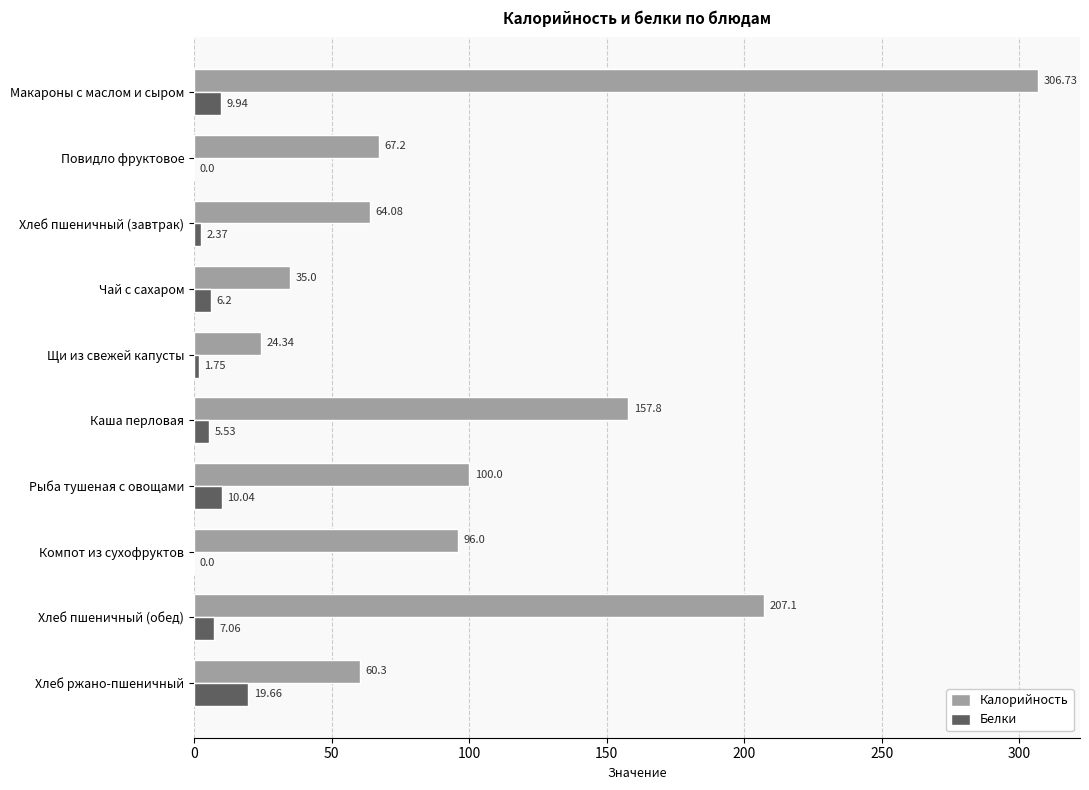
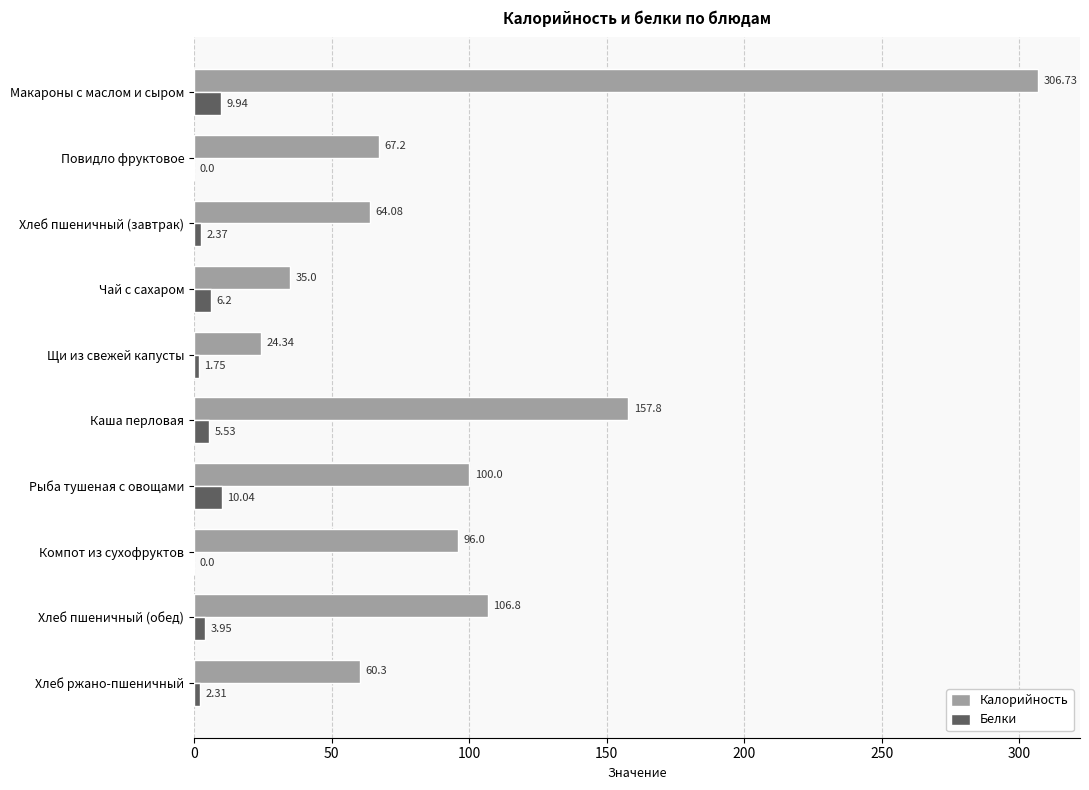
  {
    "Калорийность": {
      "Макароны с маслом и сыром": 306.73,
      "Повидло фруктовое": 67.2,
      "Хлеб пшеничный (завтрак)": 64.08,
      "Чай с сахаром": 35.0,
      "Щи из свежей капусты": 24.34,
      "Каша перловая": 157.8,
      "Рыба тушеная с овощами": 100.0,
      "Компот из сухофруктов": 96.0,
-     "Хлеб пшеничный (обед)": 207.1,
+     "Хлеб пшеничный (обед)": 106.8,
      "Хлеб ржано-пшеничный": 60.3
    },
    "Белки": {
      "Макароны с маслом и сыром": 9.94,
      "Повидло фруктовое": 0.0,
      "Хлеб пшеничный (завтрак)": 2.37,
      "Чай с сахаром": 6.2,
      "Щи из свежей капусты": 1.75,
      "Каша перловая": 5.53,
      "Рыба тушеная с овощами": 10.04,
      "Компот из сухофруктов": 0.0,
-     "Хлеб пшеничный (обед)": 7.06,
-     "Хлеб ржано-пшеничный": 19.66
+     "Хлеб пшеничный (обед)": 3.95,
+     "Хлеб ржано-пшеничный": 2.31
    }
  }
